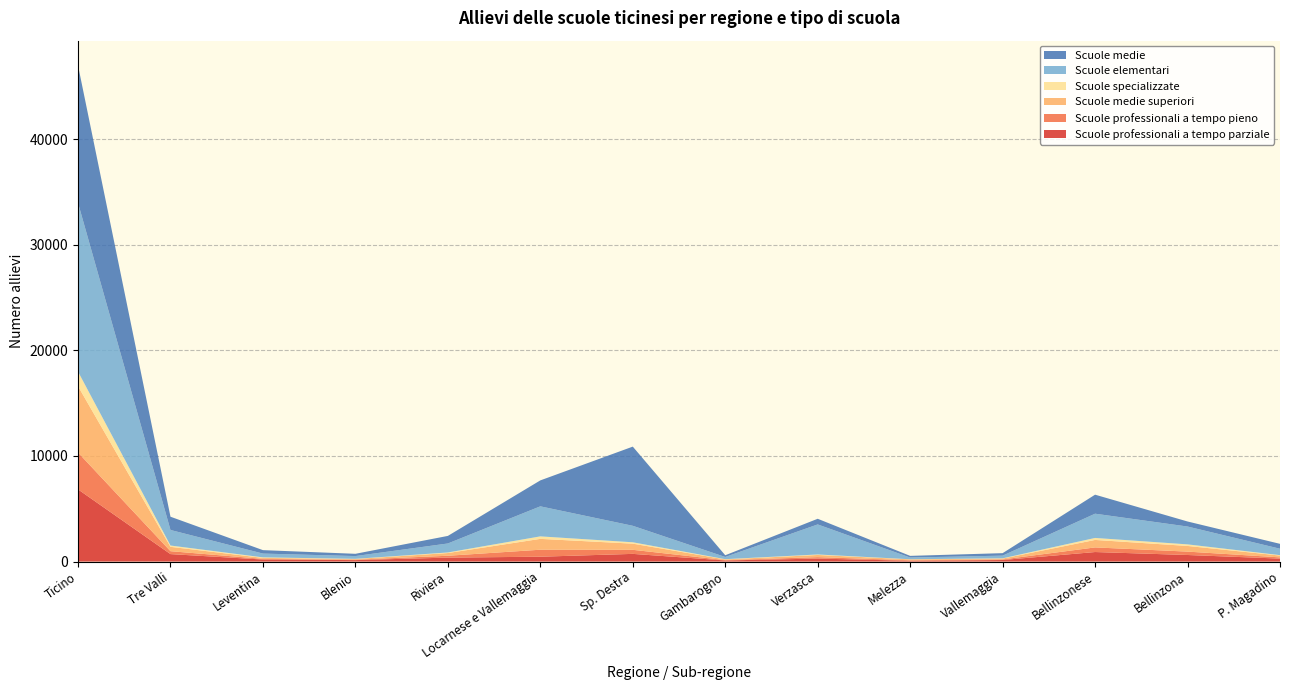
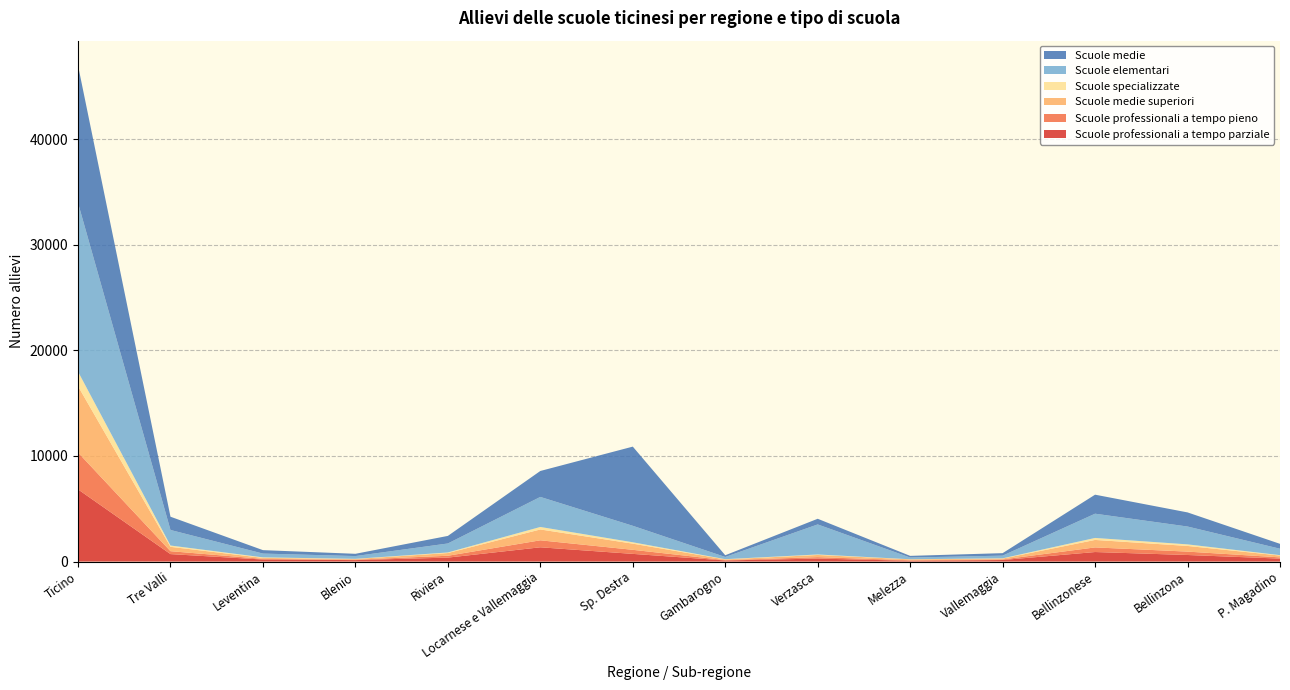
  {
    "Scuole professionali a tempo parziale": {
      "Ticino": 6800,
      "Tre Valli": 700,
-     "Locarnese e Vallemaggia": 500,
+     "Locarnese e Vallemaggia": 1400,
      "Sp. Destra": 700,
      "Bellinzonese": 900,
      "Bellinzona": 600
    },
    "Scuole professionali a tempo pieno": {
      "Ticino": 3500,
      "Tre Valli": 300,
      "Locarnese e Vallemaggia": 700,
      "Sp. Destra": 400,
      "Bellinzonese": 400,
      "Bellinzona": 300
    },
    "Scuole medie superiori": {
      "Ticino": 6300
    },
    "Scuole specializzate": {
      "Ticino": 1400
    },
    "Scuole elementari": {
      "Ticino": 16000,
      "Tre Valli": 1500,
      "Leventina": 400,
      "Riviera": 900,
      "Locarnese e Vallemaggia": 2800,
      "Sp. Destra": 1600,
      "Verzasca": 2800,
      "Bellinzonese": 2300,
      "Bellinzona": 1700,
      "P. Magadino": 600
    },
    "Scuole medie": {
      "Ticino": 13000,
      "Tre Valli": 1300,
      "Leventina": 300,
      "Riviera": 700,
      "Locarnese e Vallemaggia": 2500,
      "Sp. Destra": 7500,
      "Verzasca": 500,
      "Bellinzonese": 1800,
-     "Bellinzona": 500,
+     "Bellinzona": 1300,
      "P. Magadino": 500
    }
  }
